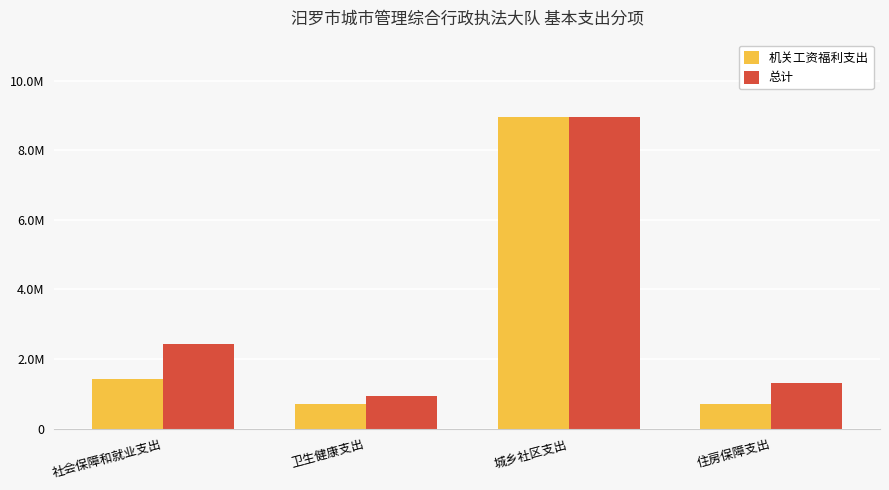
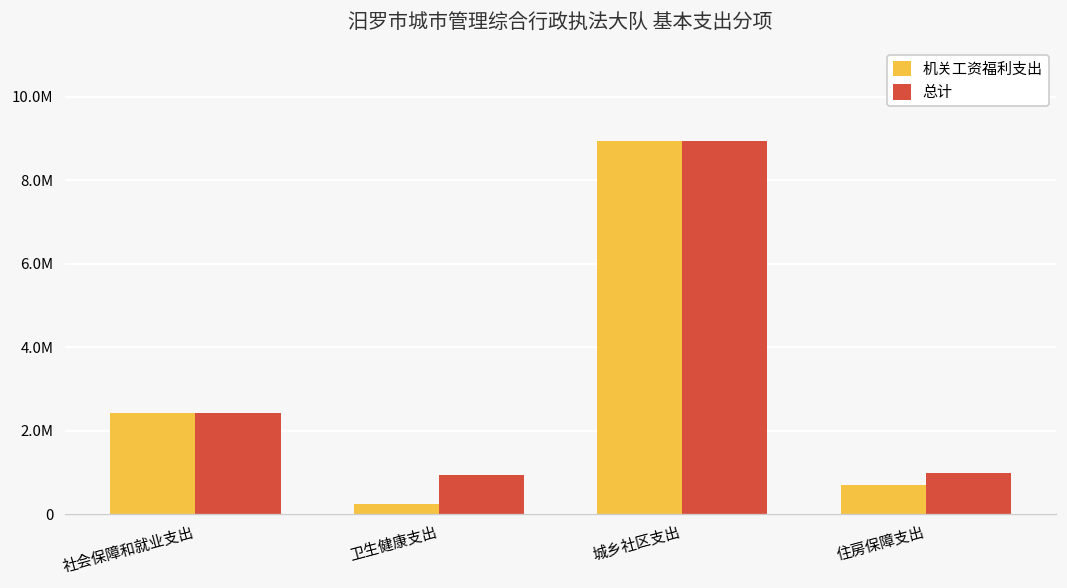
  {
    "机关工资福利支出": {
-     "社会保障和就业支出": 1400000,
-     "卫生健康支出": 700000,
+     "社会保障和就业支出": 2400000,
+     "卫生健康支出": 200000,
      "城乡社区支出": 8900000,
      "住房保障支出": 700000
    },
    "总计": {
      "社会保障和就业支出": 2400000,
      "卫生健康支出": 900000,
      "城乡社区支出": 8900000,
-     "住房保障支出": 1300000
+     "住房保障支出": 1000000
    }
  }
